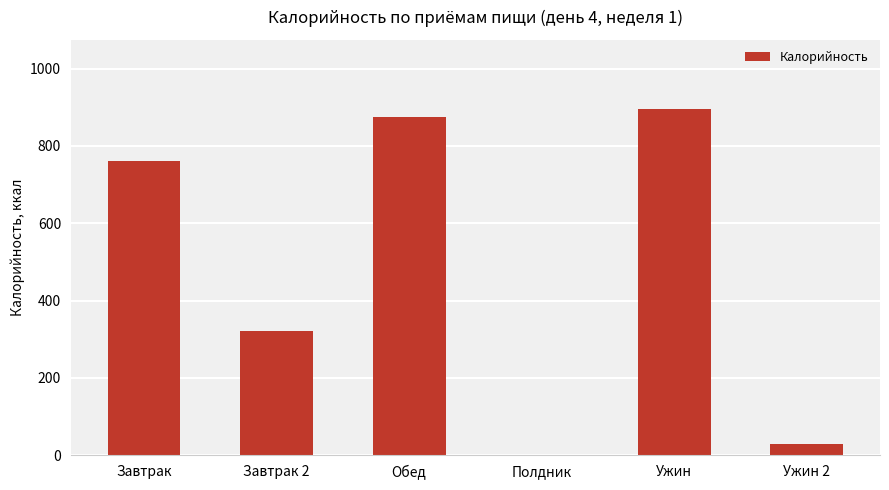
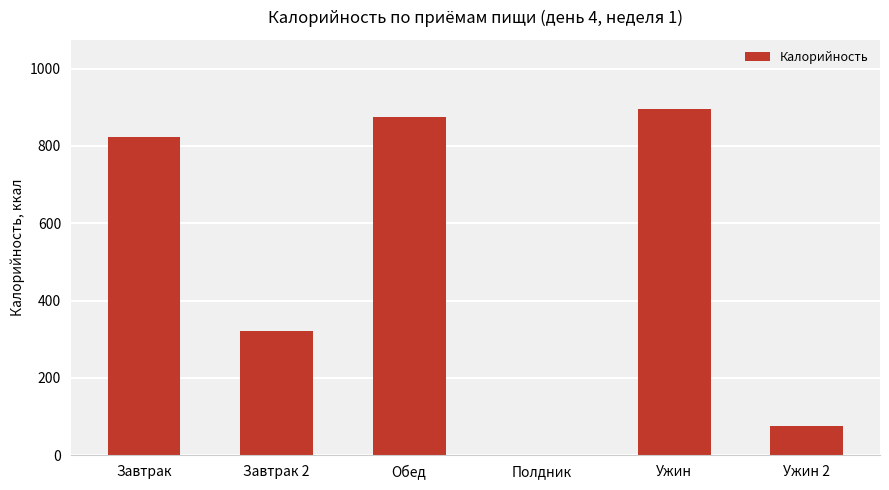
  {
-   "Завтрак": 760,
+   "Завтрак": 820,
    "Завтрак 2": 320,
    "Обед": 880,
    "Полдник": 0,
    "Ужин": 900,
-   "Ужин 2": 30
+   "Ужин 2": 80
  }
